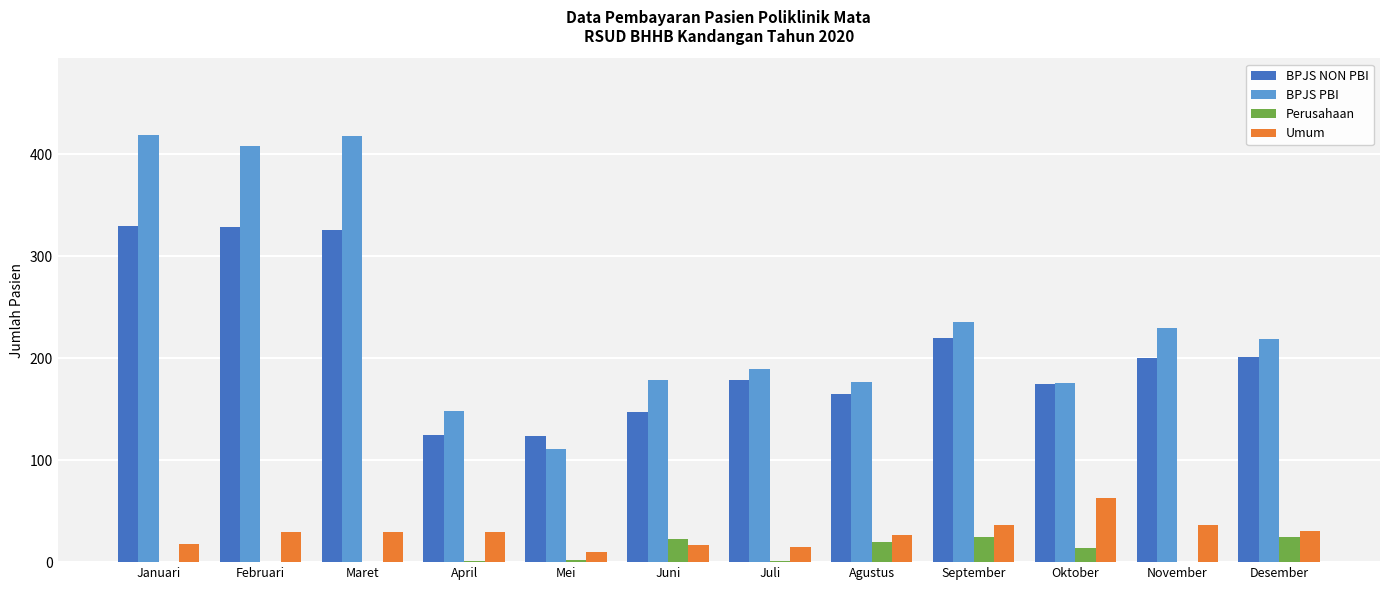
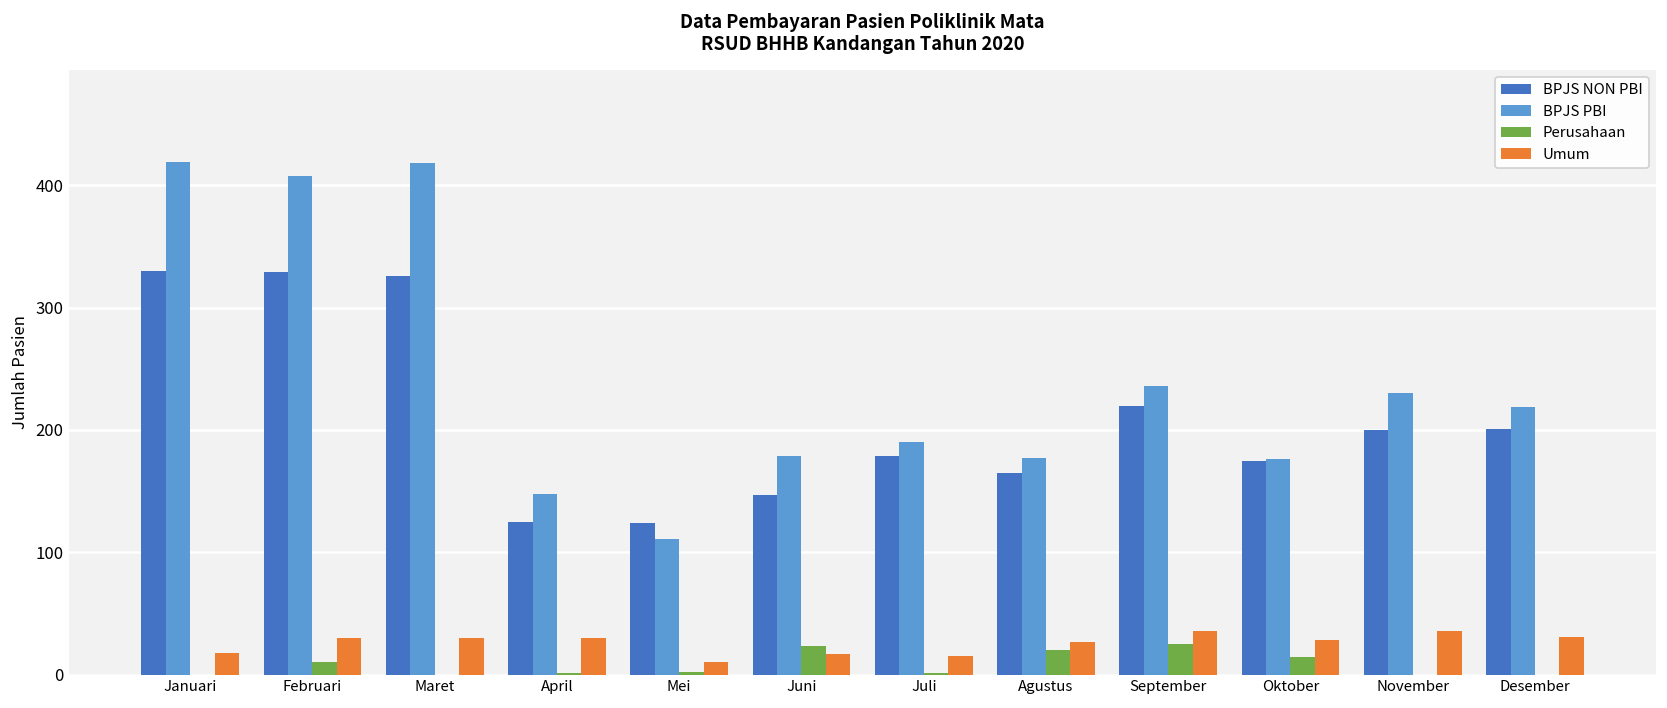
  {
    "Perusahaan": {
      "Januari": 0,
-     "Februari": 0,
+     "Februari": 10,
      "Maret": 0,
      "Juni": 23,
      "Agustus": 20,
      "September": 25,
      "Oktober": 14,
      "November": 0,
-     "Desember": 25
+     "Desember": 0
    },
    "Umum": {
      "Januari": 18,
      "Februari": 30,
      "Maret": 30,
      "April": 30,
      "Mei": 10,
      "Juni": 17,
      "Juli": 15,
      "Agustus": 27,
      "September": 36,
-     "Oktober": 63,
+     "Oktober": 28,
      "November": 36,
      "Desember": 31
    }
  }
